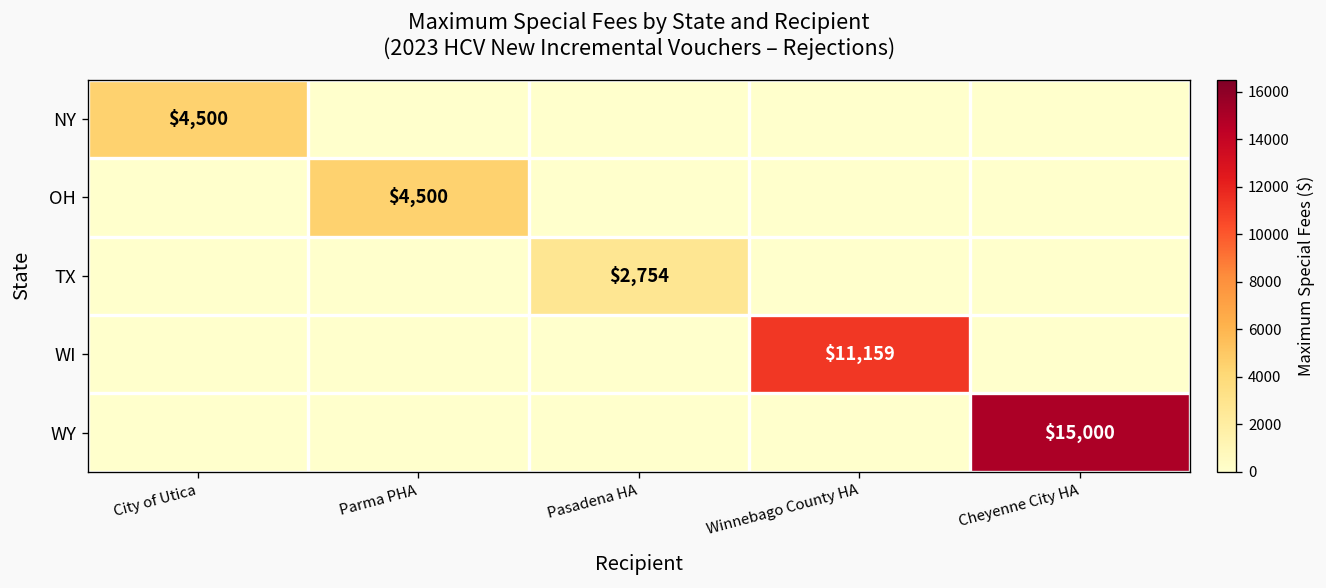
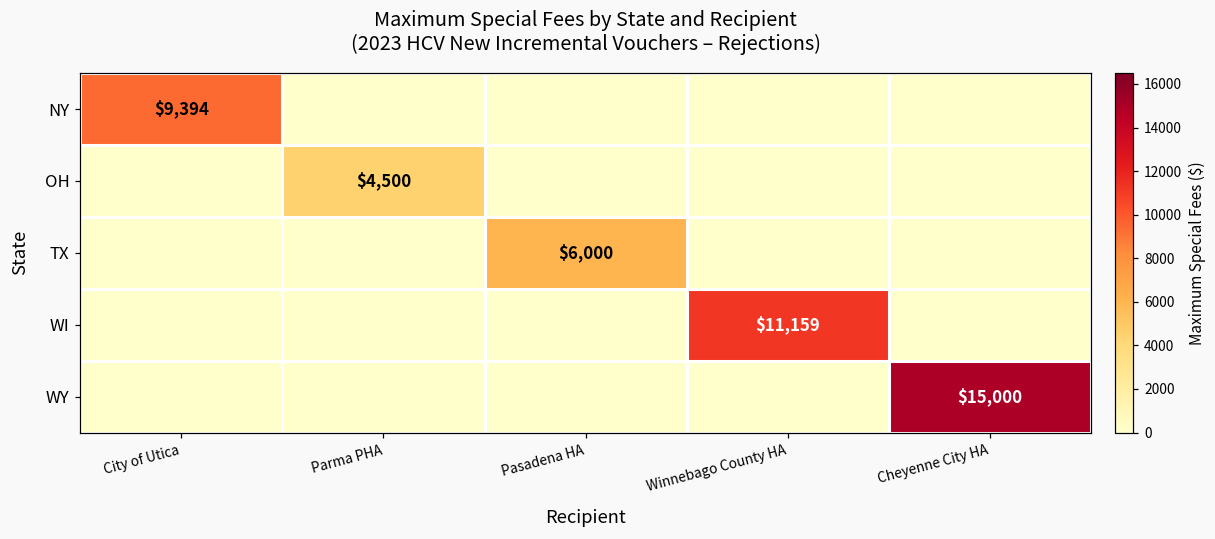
  {
    "NY": {
-     "City of Utica": "$4,500"
+     "City of Utica": "$9,394"
    },
    "OH": {
      "Parma PHA": "$4,500"
    },
    "TX": {
-     "Pasadena HA": "$2,754"
+     "Pasadena HA": "$6,000"
    },
    "WI": {
      "Winnebago County HA": "$11,159"
    },
    "WY": {
      "Cheyenne City HA": "$15,000"
    }
  }
